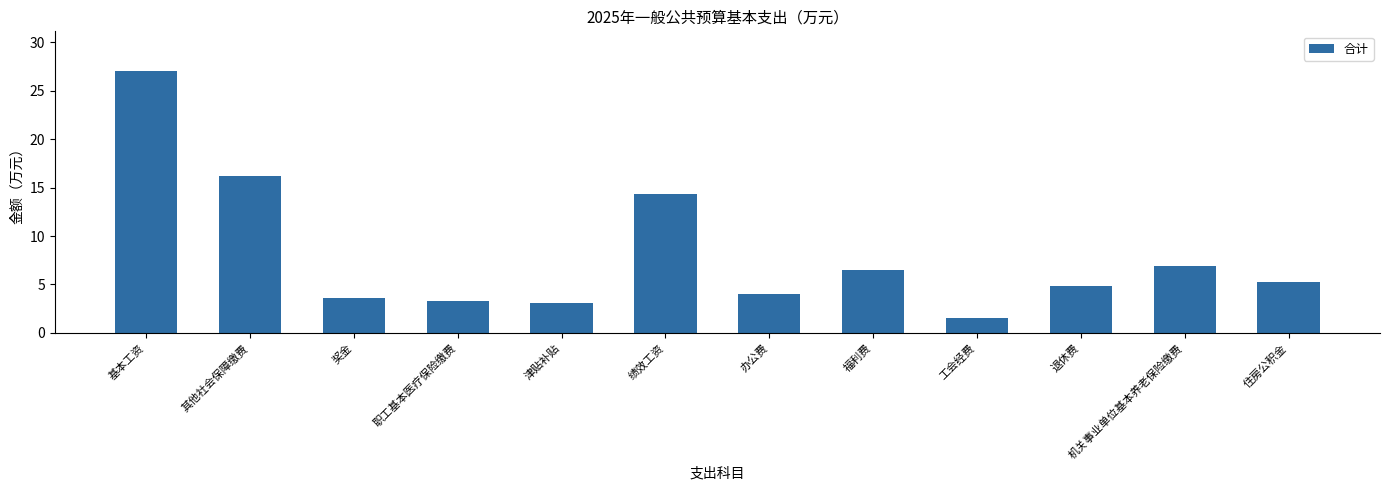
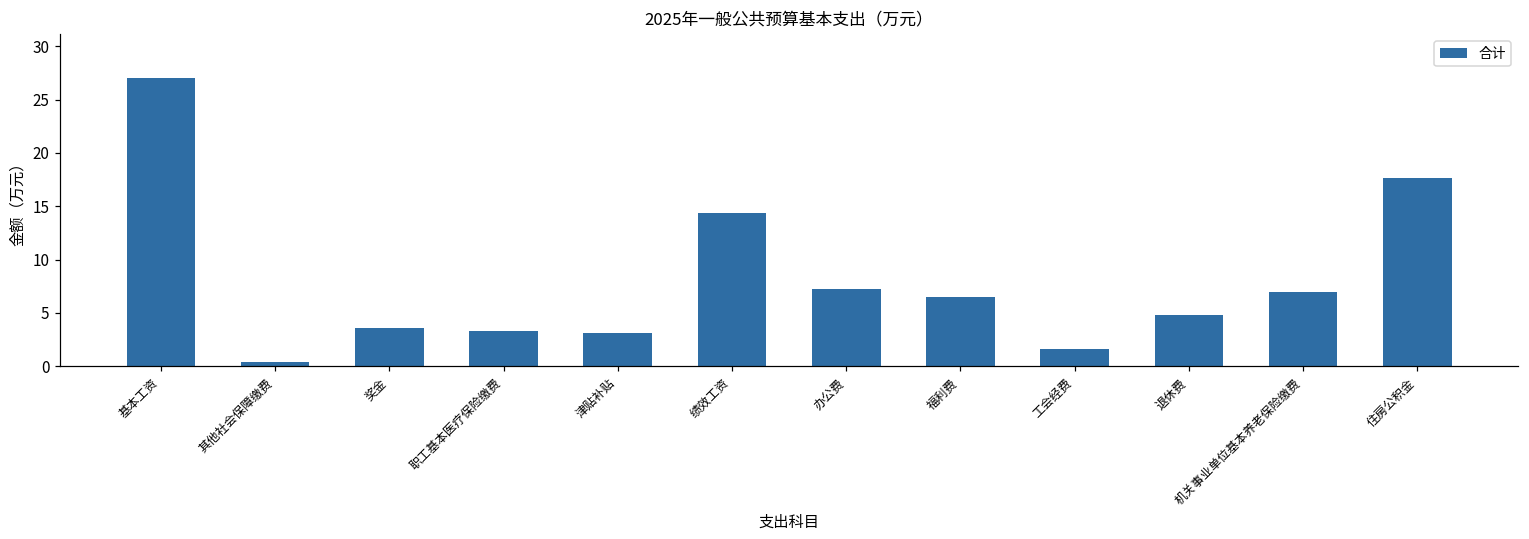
  {
    "基本工资": 27,
-   "其他社会保障缴费": 16,
+   "其他社会保障缴费": 0,
    "奖金": 4,
    "职工基本医疗保险缴费": 3,
    "津贴补贴": 3,
    "绩效工资": 14,
-   "办公费": 4,
+   "办公费": 7,
    "福利费": 7,
    "工会经费": 2,
    "退休费": 5,
    "机关事业单位基本养老保险缴费": 7,
-   "住房公积金": 5
+   "住房公积金": 18
  }
